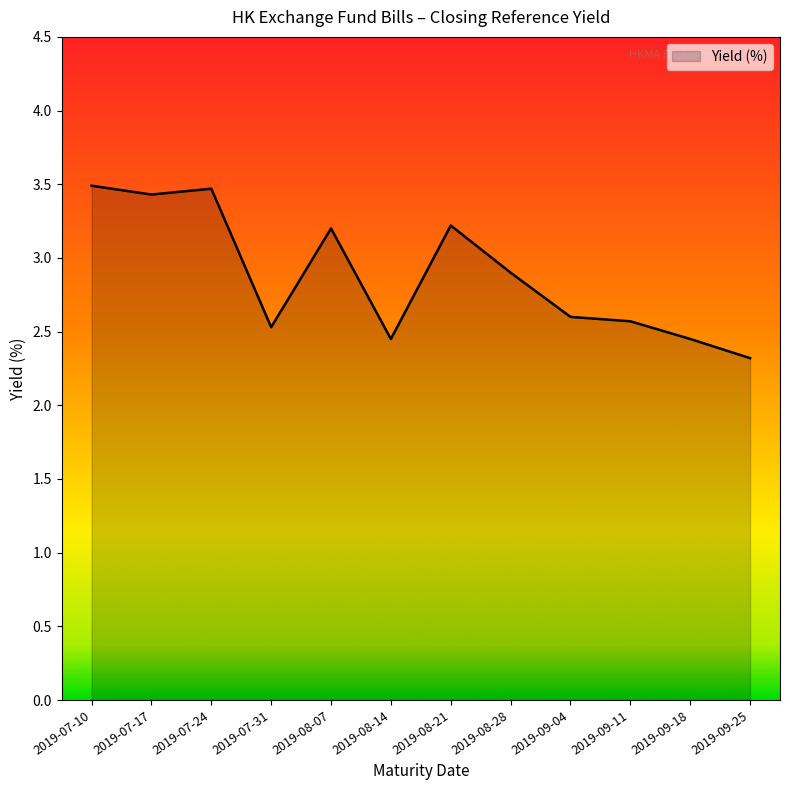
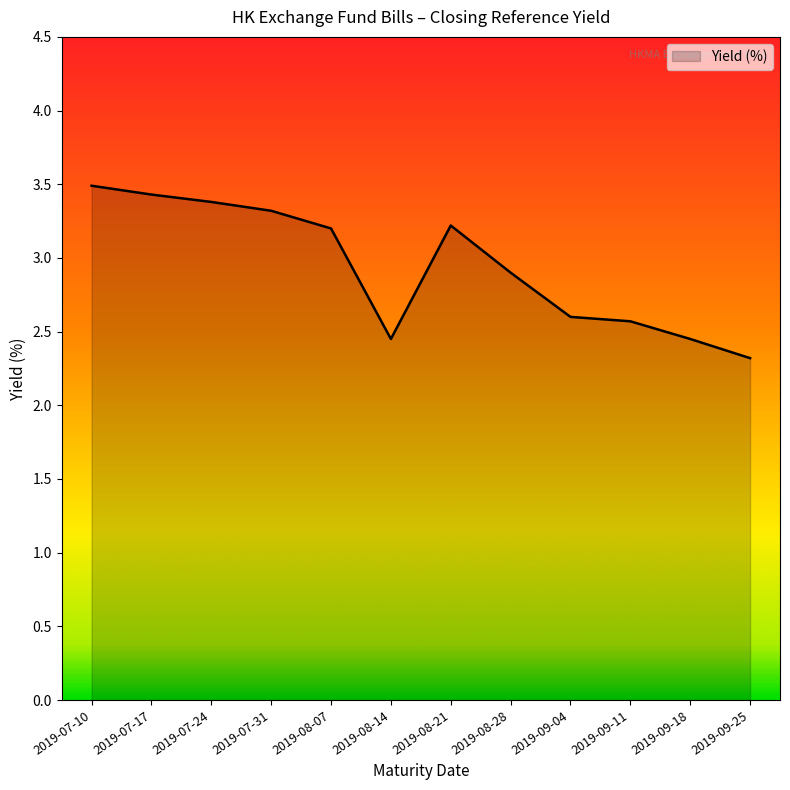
  {
    "2019-07-10": 3.49,
    "2019-07-17": 3.43,
-   "2019-07-24": 3.47,
-   "2019-07-31": 2.53,
+   "2019-07-24": 3.38,
+   "2019-07-31": 3.32,
    "2019-08-07": 3.20,
    "2019-08-14": 2.45,
    "2019-08-21": 3.22,
    "2019-08-28": 2.90,
    "2019-09-04": 2.60,
    "2019-09-11": 2.57,
    "2019-09-18": 2.45,
    "2019-09-25": 2.32
  }
